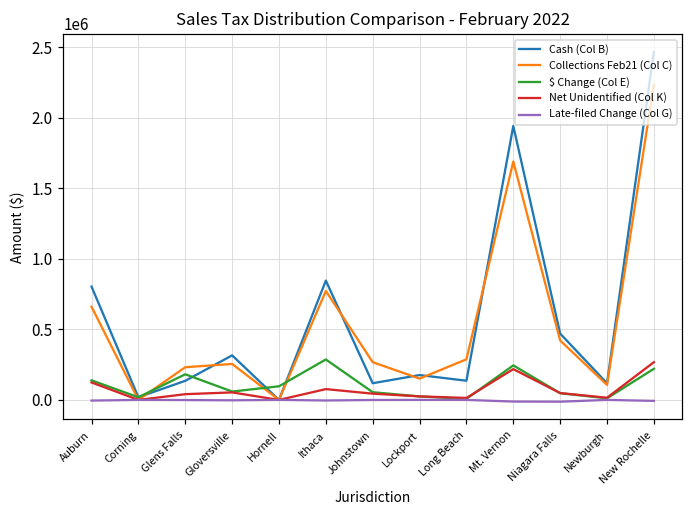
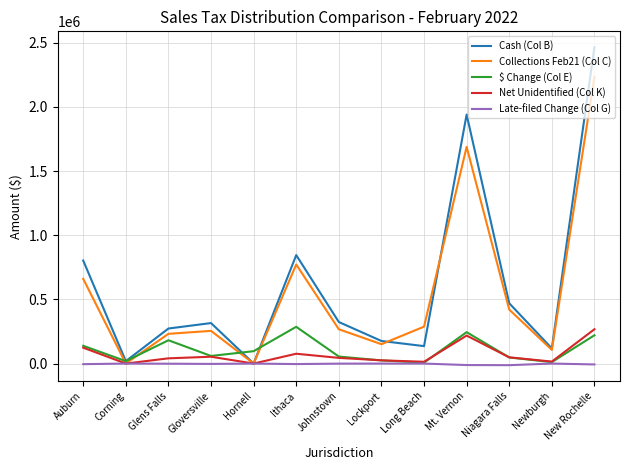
  {
    "Cash (Col B)": {
      "Auburn": 800000,
-     "Glens Falls": 140000,
+     "Glens Falls": 270000,
      "Gloversville": 320000,
      "Ithaca": 850000,
-     "Johnstown": 120000,
+     "Johnstown": 320000,
      "Lockport": 180000,
      "Long Beach": 140000,
      "Mt. Vernon": 1940000,
      "Niagara Falls": 470000
    },
    "Collections Feb21 (Col C)": {
      "Auburn": 660000,
      "Glens Falls": 230000,
      "Gloversville": 250000,
      "Ithaca": 770000,
      "Johnstown": 270000,
      "Lockport": 150000,
      "Long Beach": 290000,
      "Mt. Vernon": 1690000,
      "Niagara Falls": 420000
    },
    "$ Change (Col E)": {
      "Glens Falls": 180000,
      "Hornell": 100000,
      "Ithaca": 290000,
      "Mt. Vernon": 240000,
      "New Rochelle": 220000
    },
    "Net Unidentified (Col K)": {
      "Glens Falls": 40000,
      "Ithaca": 80000,
      "Mt. Vernon": 220000,
      "New Rochelle": 270000
    },
    "Late-filed Change (Col G)": {
      "Auburn": 0,
      "Glens Falls": 0,
      "Gloversville": 0,
      "Ithaca": 0,
      "Johnstown": 0,
      "Lockport": 0,
      "Mt. Vernon": -10000,
      "Niagara Falls": -10000,
      "New Rochelle": -10000
    }
  }
